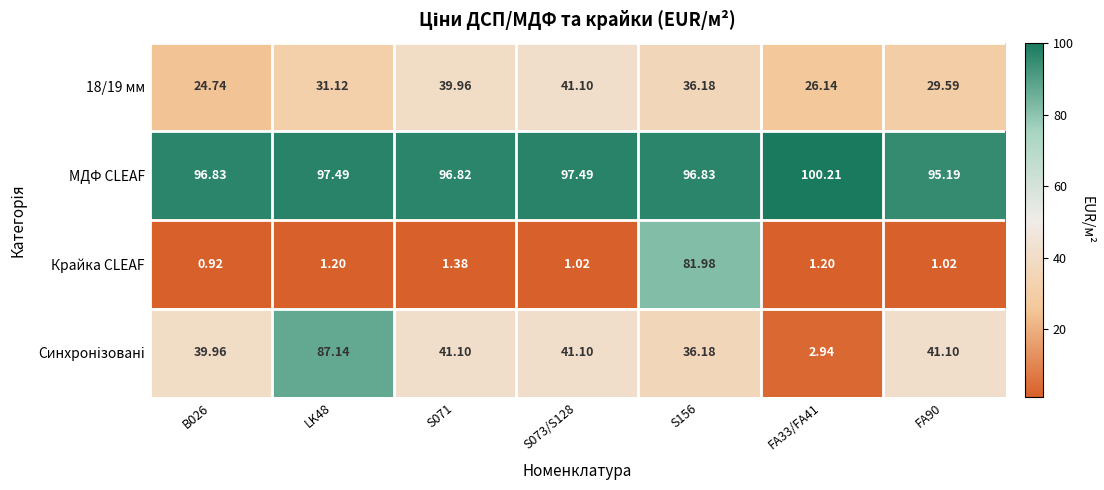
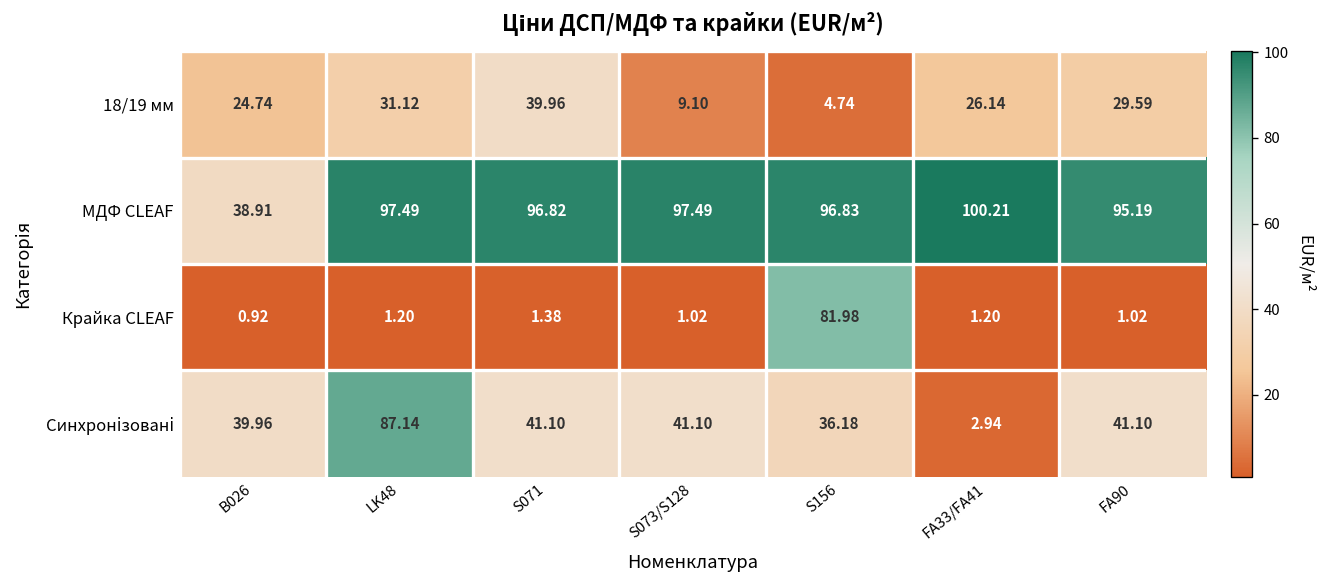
  {
    "18/19 мм": {
      "B026": 24.74,
      "LK48": 31.12,
      "S071": 39.96,
-     "S073/S128": 41.10,
-     "S156": 36.18,
+     "S073/S128": 9.10,
+     "S156": 4.74,
      "FA33/FA41": 26.14,
      "FA90": 29.59
    },
    "МДФ CLEAF": {
-     "B026": 96.83,
+     "B026": 38.91,
      "LK48": 97.49,
      "S071": 96.82,
      "S073/S128": 97.49,
      "S156": 96.83,
      "FA33/FA41": 100.21,
      "FA90": 95.19
    },
    "Крайка CLEAF": {
      "B026": 0.92,
      "LK48": 1.20,
      "S071": 1.38,
      "S073/S128": 1.02,
      "S156": 81.98,
      "FA33/FA41": 1.20,
      "FA90": 1.02
    },
    "Синхронізовані": {
      "B026": 39.96,
      "LK48": 87.14,
      "S071": 41.10,
      "S073/S128": 41.10,
      "S156": 36.18,
      "FA33/FA41": 2.94,
      "FA90": 41.10
    }
  }
